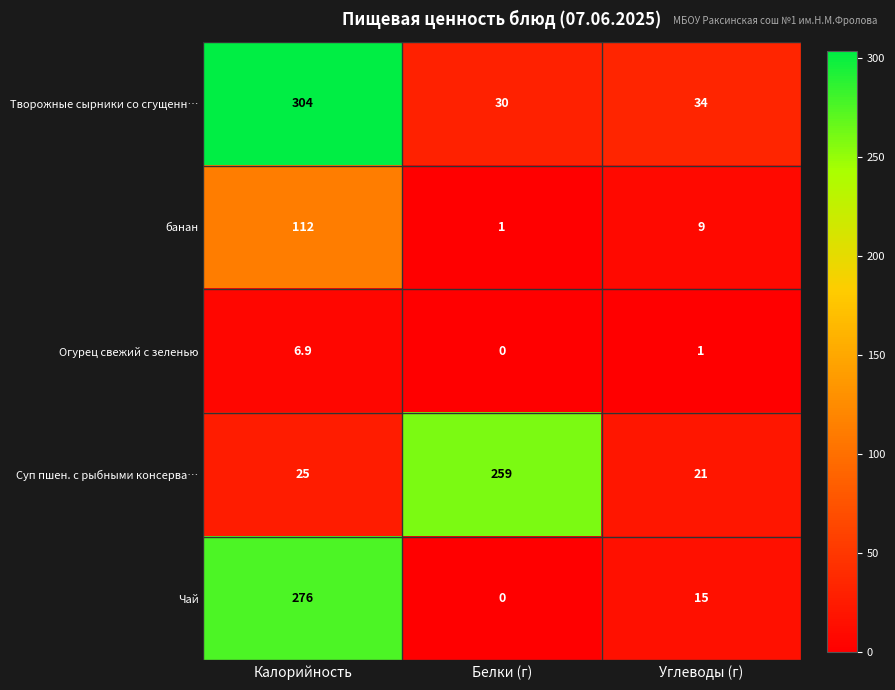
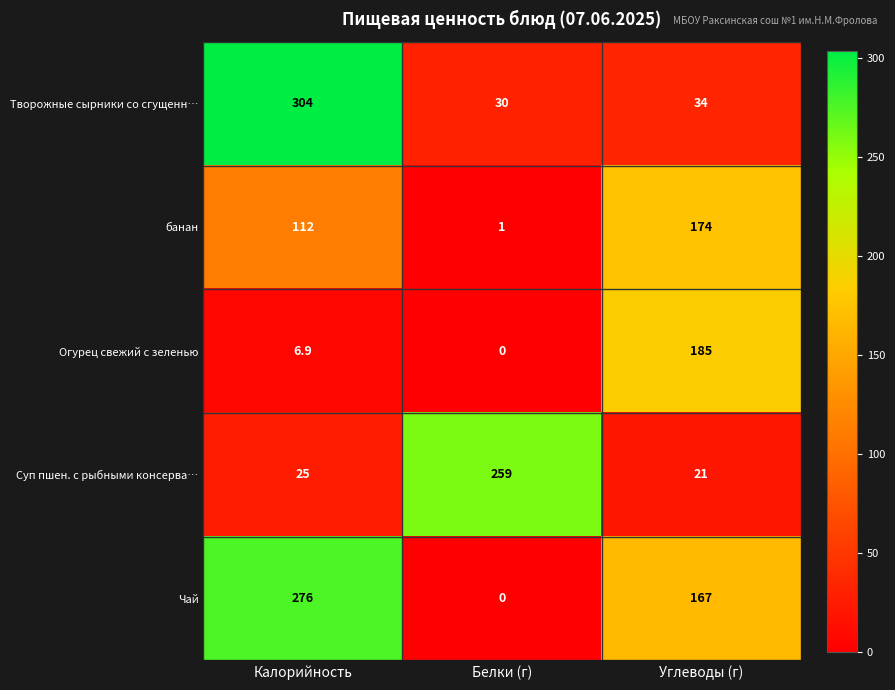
  {
    "Творожные сырники со сгущенн…": {
      "Калорийность": 304,
      "Белки (г)": 30,
      "Углеводы (г)": 34
    },
    "банан": {
      "Калорийность": 112,
      "Белки (г)": 1,
-     "Углеводы (г)": 9
+     "Углеводы (г)": 174
    },
    "Огурец свежий с зеленью": {
      "Калорийность": 6.9,
      "Белки (г)": 0,
-     "Углеводы (г)": 1
+     "Углеводы (г)": 185
    },
    "Суп пшен. с рыбными консерва…": {
      "Калорийность": 25,
      "Белки (г)": 259,
      "Углеводы (г)": 21
    },
    "Чай": {
      "Калорийность": 276,
      "Белки (г)": 0,
-     "Углеводы (г)": 15
+     "Углеводы (г)": 167
    }
  }
